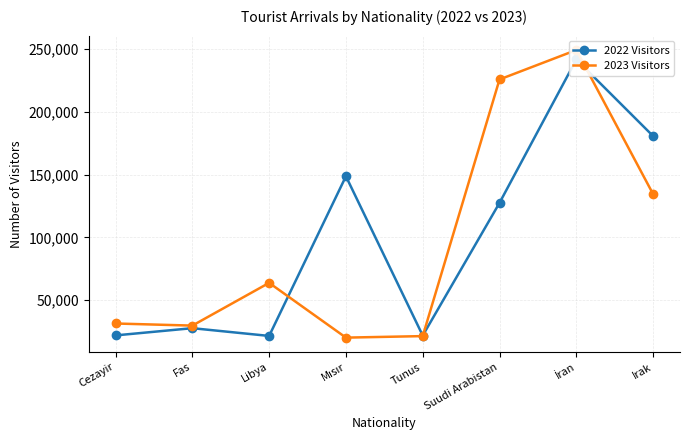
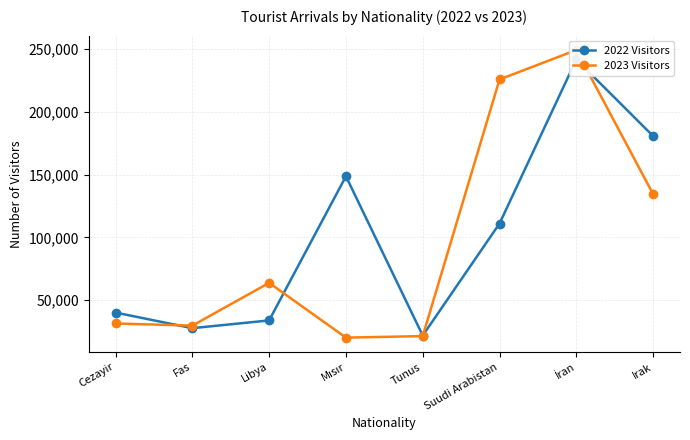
  {
    "2022 Visitors": {
-     "Cezayir": "22,000",
+     "Cezayir": "40,000",
      "Fas": "28,000",
-     "Libya": "21,000",
+     "Libya": "34,000",
      "Mısır": "149,000",
-     "Suudi Arabistan": "127,000",
+     "Suudi Arabistan": "111,000",
      "Irak": "181,000"
    },
    "2023 Visitors": {
      "Cezayir": "31,000",
      "Fas": "30,000",
      "Libya": "64,000",
      "Mısır": "20,000",
      "Suudi Arabistan": "226,000",
      "Irak": "134,000"
    }
  }
